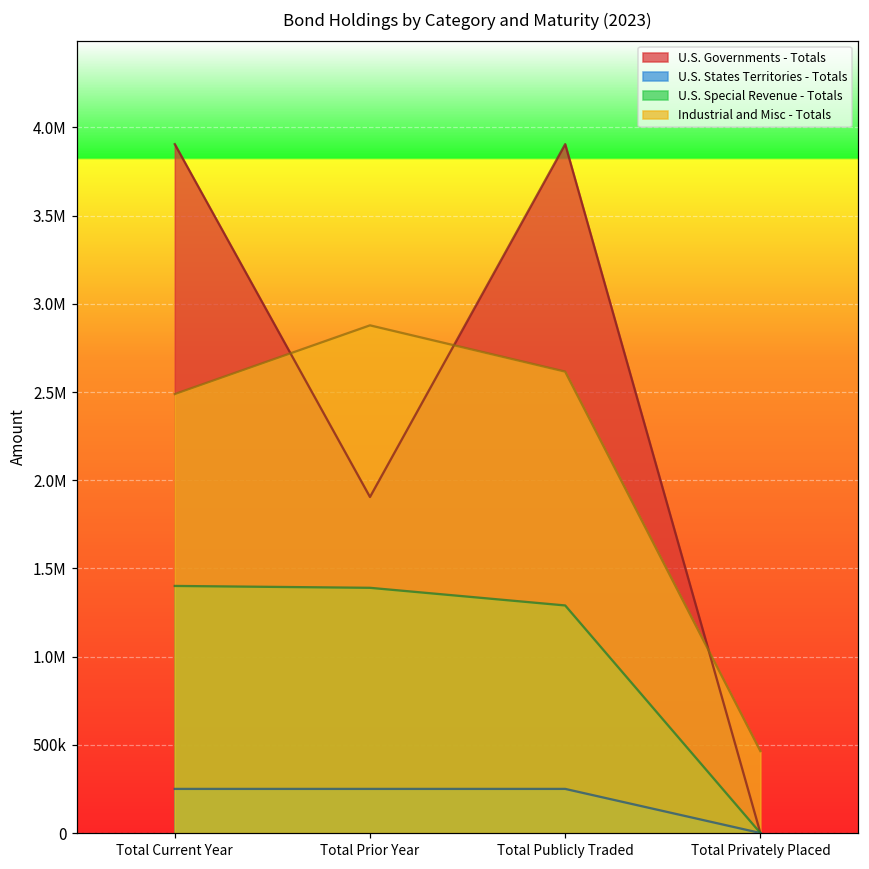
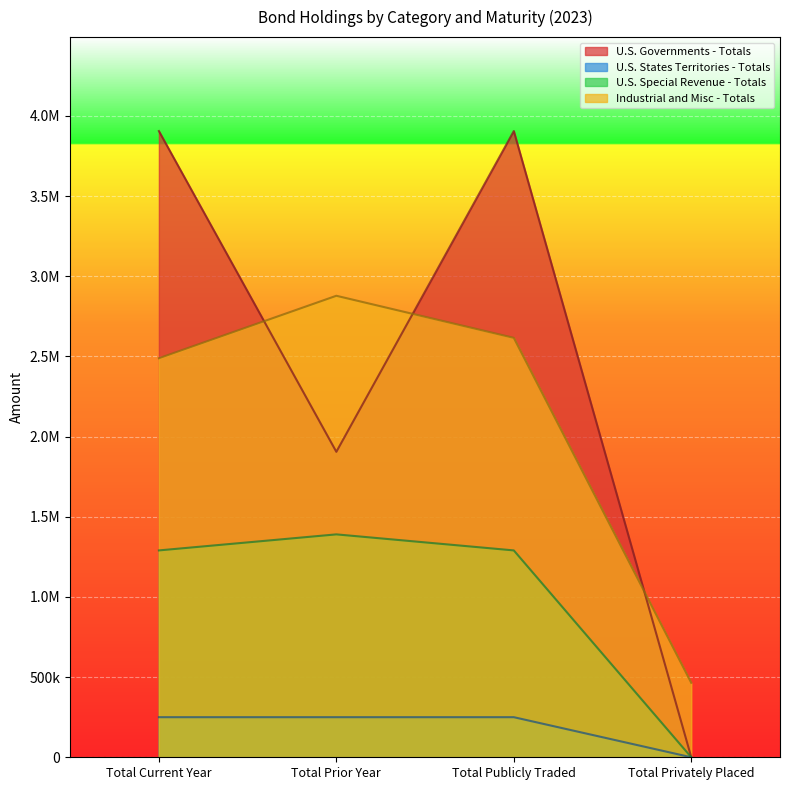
  {
    "U.S. Governments - Totals": {
      "Total Current Year": 3910000,
      "Total Prior Year": 1900000,
      "Total Publicly Traded": 3910000
    },
    "U.S. States Territories - Totals": {
      "Total Current Year": 250000,
      "Total Prior Year": 250000,
      "Total Publicly Traded": 250000
    },
    "U.S. Special Revenue - Totals": {
-     "Total Current Year": 1400000,
+     "Total Current Year": 1290000,
      "Total Prior Year": 1390000,
      "Total Publicly Traded": 1290000
    },
    "Industrial and Misc - Totals": {
      "Total Current Year": 2490000,
      "Total Prior Year": 2880000,
      "Total Publicly Traded": 2620000,
      "Total Privately Placed": 460000
    }
  }
